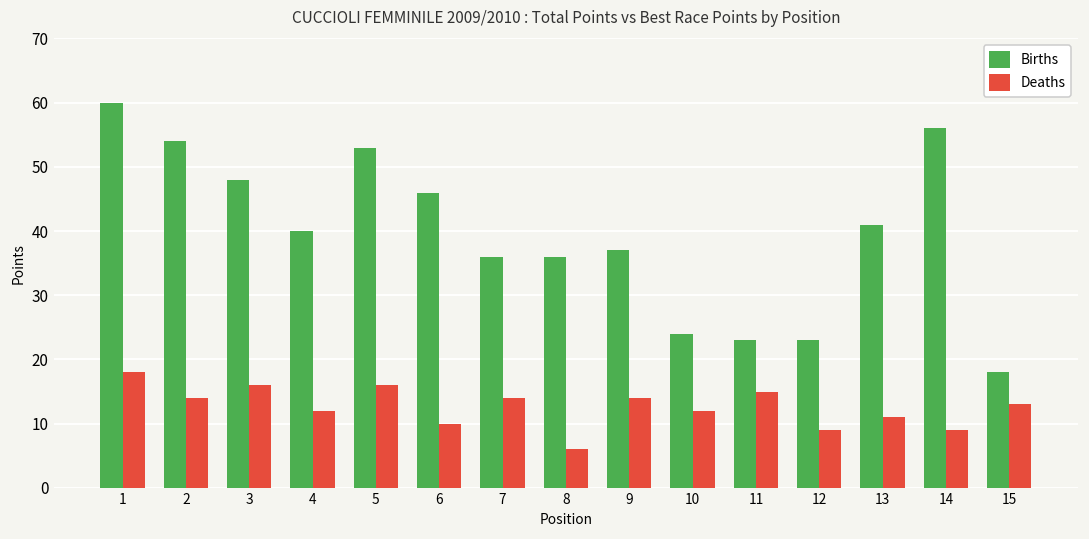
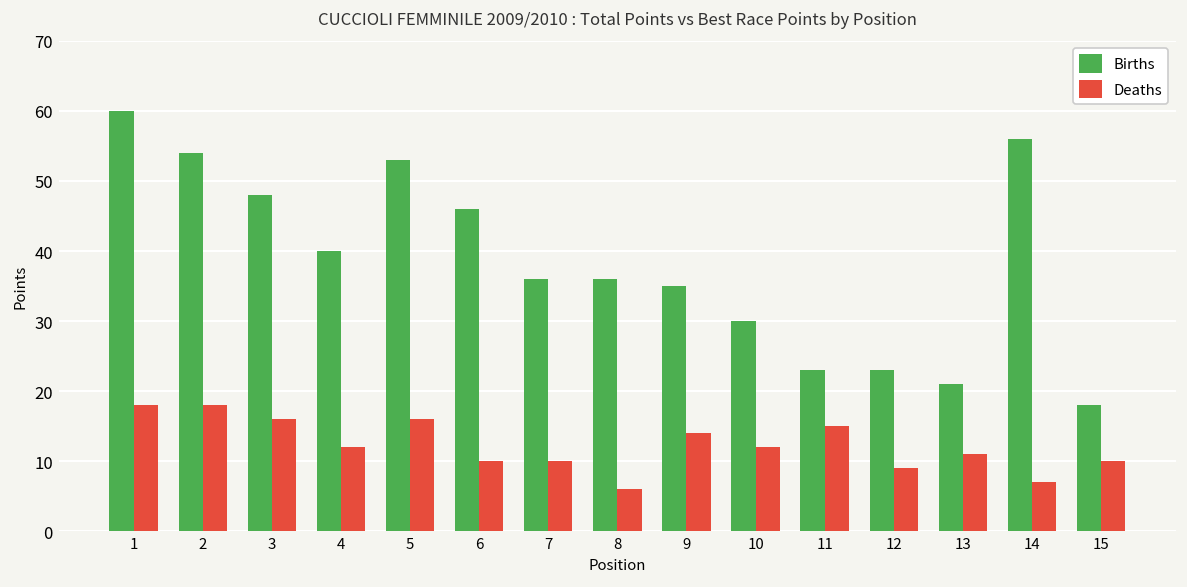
  {
    "Births": {
      "1": 60,
      "2": 54,
      "3": 48,
      "4": 40,
      "5": 53,
      "6": 46,
      "7": 36,
      "8": 36,
-     "9": 37,
-     "10": 24,
+     "9": 35,
+     "10": 30,
      "11": 23,
      "12": 23,
-     "13": 41,
+     "13": 21,
      "14": 56,
      "15": 18
    },
    "Deaths": {
      "1": 18,
-     "2": 14,
+     "2": 18,
      "3": 16,
      "4": 12,
      "5": 16,
      "6": 10,
-     "7": 14,
+     "7": 10,
      "8": 6,
      "9": 14,
      "10": 12,
      "11": 15,
      "12": 9,
      "13": 11,
-     "14": 9,
-     "15": 13
+     "14": 7,
+     "15": 10
    }
  }
